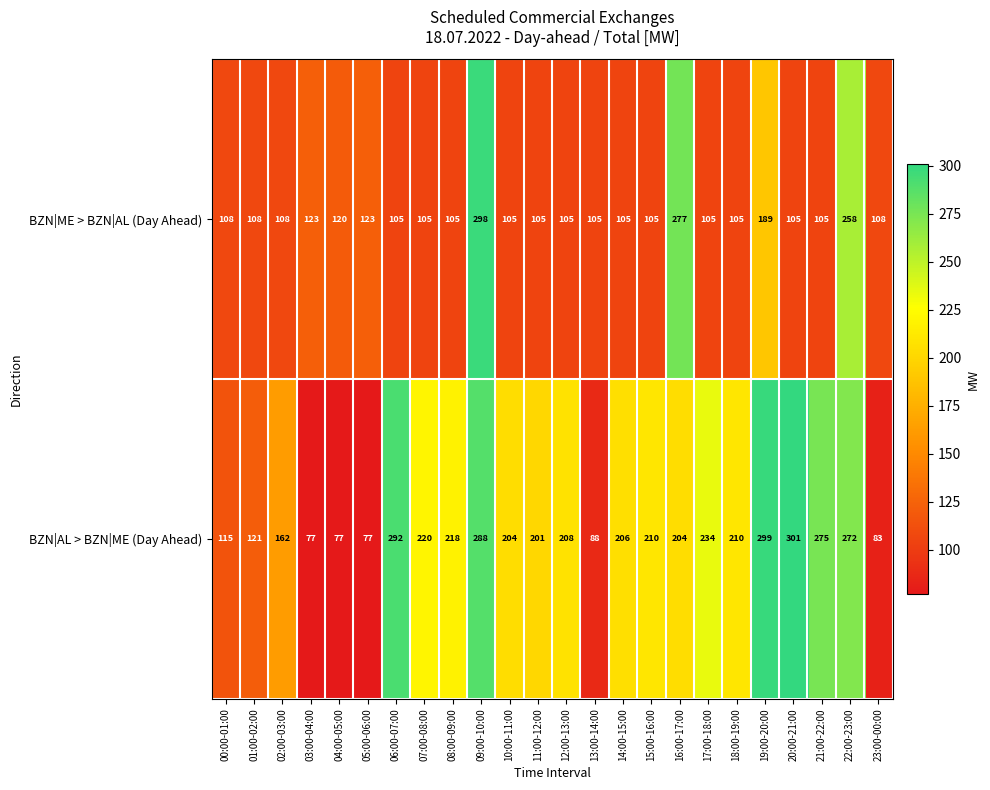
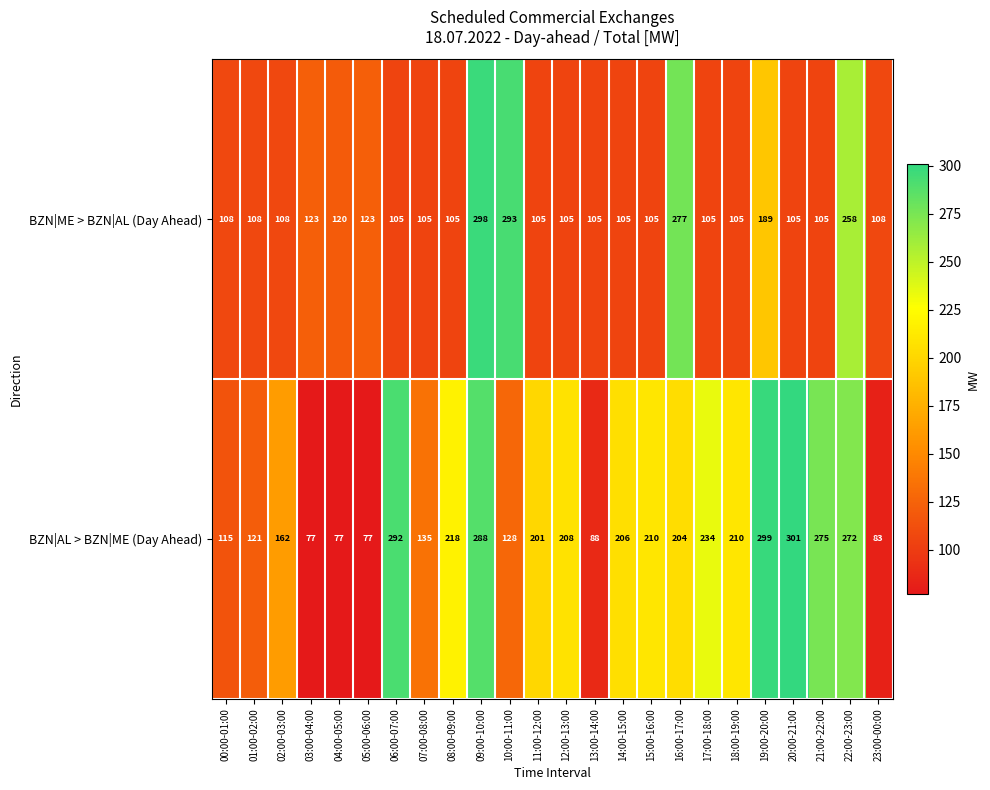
  {
    "BZN|ME > BZN|AL (Day Ahead)": {
      "00:00-01:00": 108,
      "01:00-02:00": 108,
      "02:00-03:00": 108,
      "03:00-04:00": 123,
      "04:00-05:00": 120,
      "05:00-06:00": 123,
      "06:00-07:00": 105,
      "07:00-08:00": 105,
      "08:00-09:00": 105,
      "09:00-10:00": 298,
-     "10:00-11:00": 105,
+     "10:00-11:00": 293,
      "11:00-12:00": 105,
      "12:00-13:00": 105,
      "13:00-14:00": 105,
      "14:00-15:00": 105,
      "15:00-16:00": 105,
      "16:00-17:00": 277,
      "17:00-18:00": 105,
      "18:00-19:00": 105,
      "19:00-20:00": 189,
      "20:00-21:00": 105,
      "21:00-22:00": 105,
      "22:00-23:00": 258,
      "23:00-00:00": 108
    },
    "BZN|AL > BZN|ME (Day Ahead)": {
      "00:00-01:00": 115,
      "01:00-02:00": 121,
      "02:00-03:00": 162,
      "03:00-04:00": 77,
      "04:00-05:00": 77,
      "05:00-06:00": 77,
      "06:00-07:00": 292,
-     "07:00-08:00": 220,
+     "07:00-08:00": 135,
      "08:00-09:00": 218,
      "09:00-10:00": 288,
-     "10:00-11:00": 204,
+     "10:00-11:00": 128,
      "11:00-12:00": 201,
      "12:00-13:00": 208,
      "13:00-14:00": 88,
      "14:00-15:00": 206,
      "15:00-16:00": 210,
      "16:00-17:00": 204,
      "17:00-18:00": 234,
      "18:00-19:00": 210,
      "19:00-20:00": 299,
      "20:00-21:00": 301,
      "21:00-22:00": 275,
      "22:00-23:00": 272,
      "23:00-00:00": 83
    }
  }
